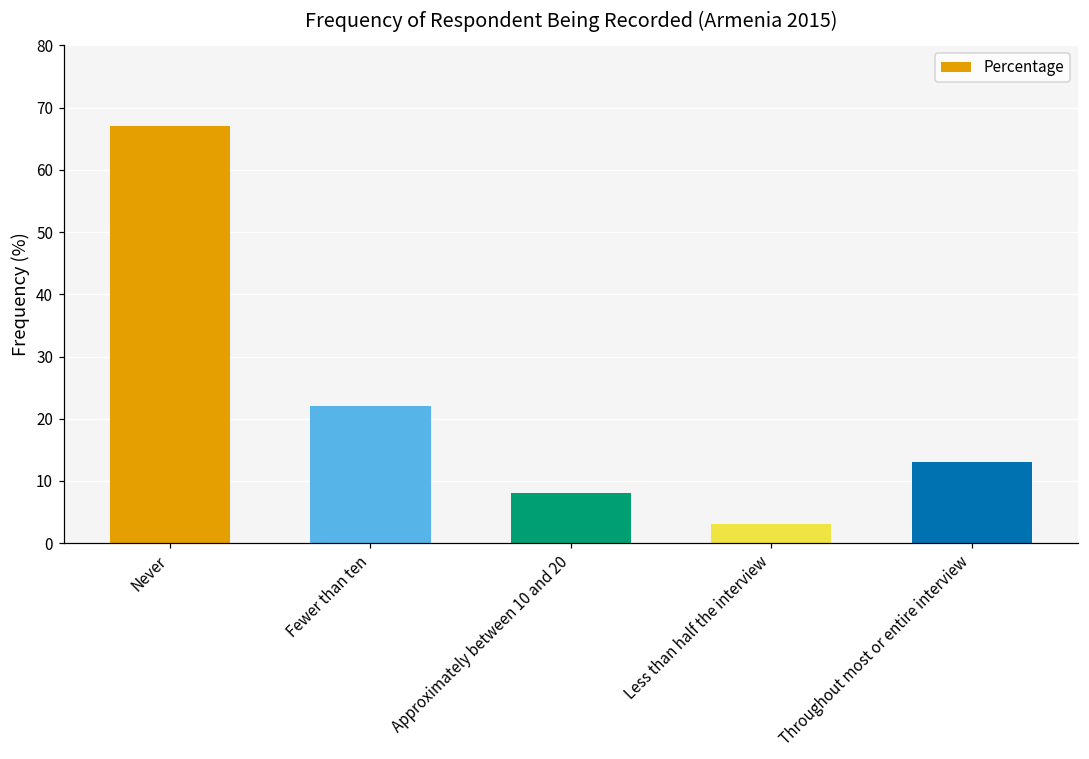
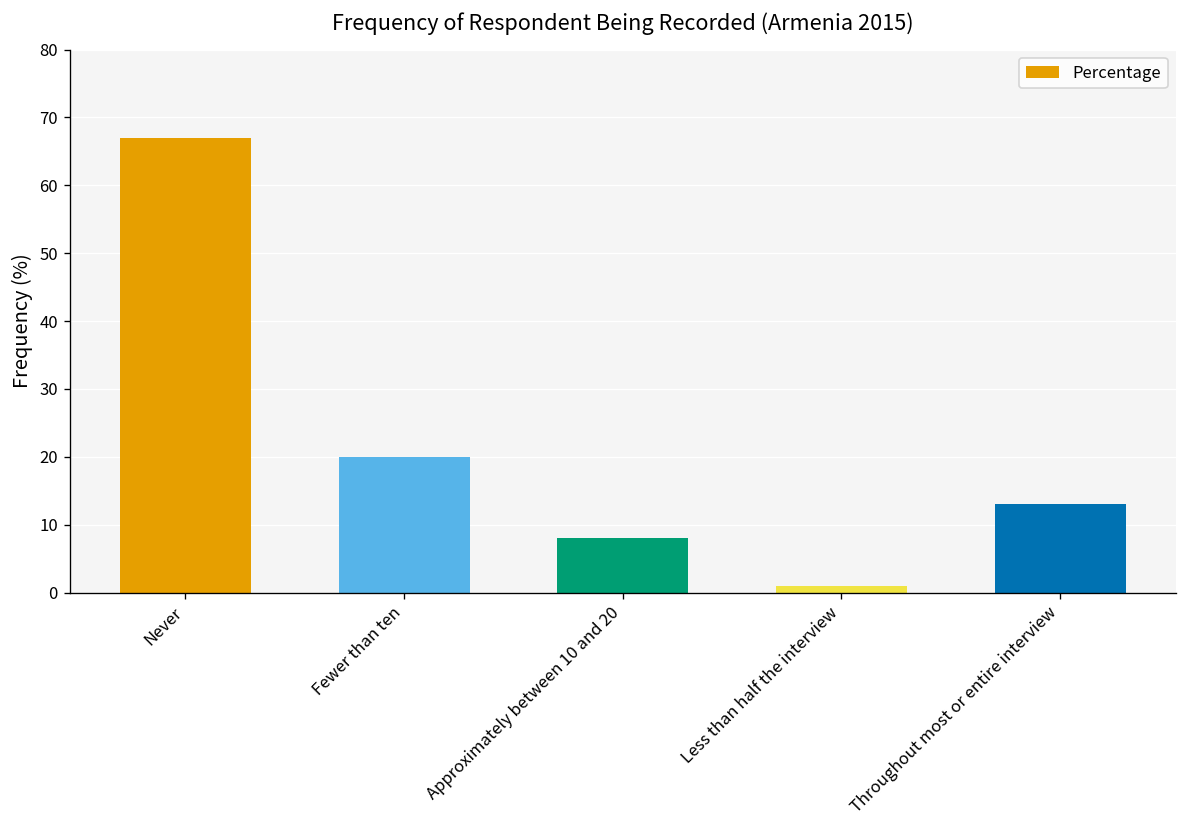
  {
    "Never": 67,
-   "Fewer than ten": 22,
+   "Fewer than ten": 20,
    "Approximately between 10 and 20": 8,
-   "Less than half the interview": 3,
+   "Less than half the interview": 1,
    "Throughout most or entire interview": 13
  }
